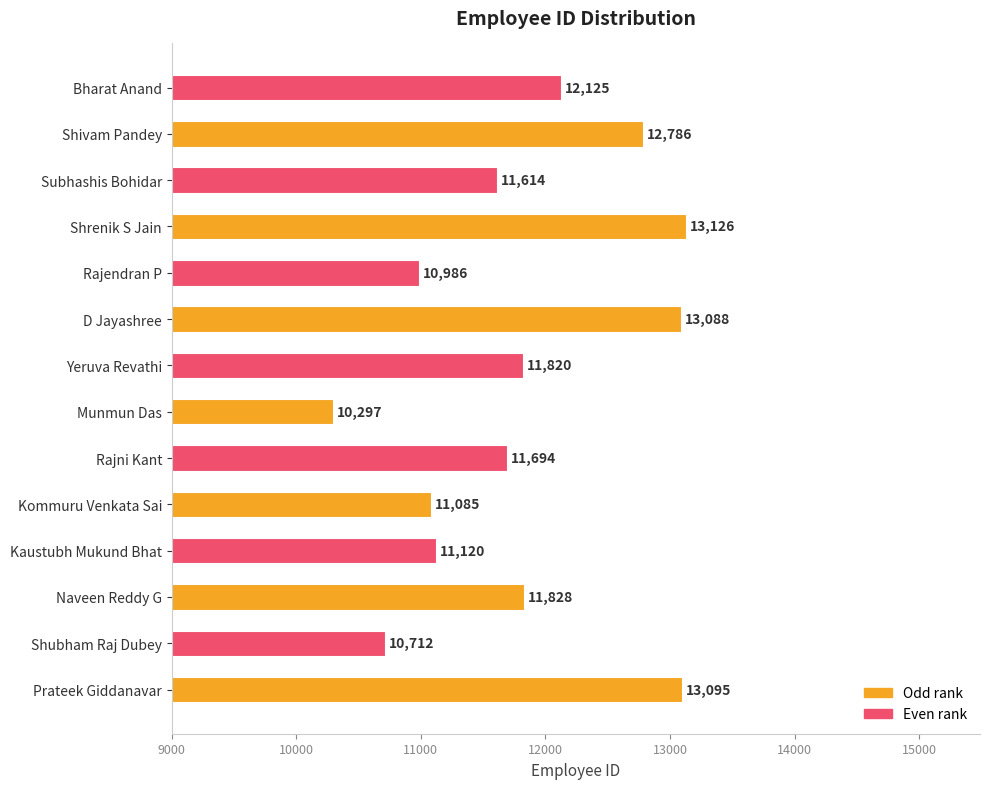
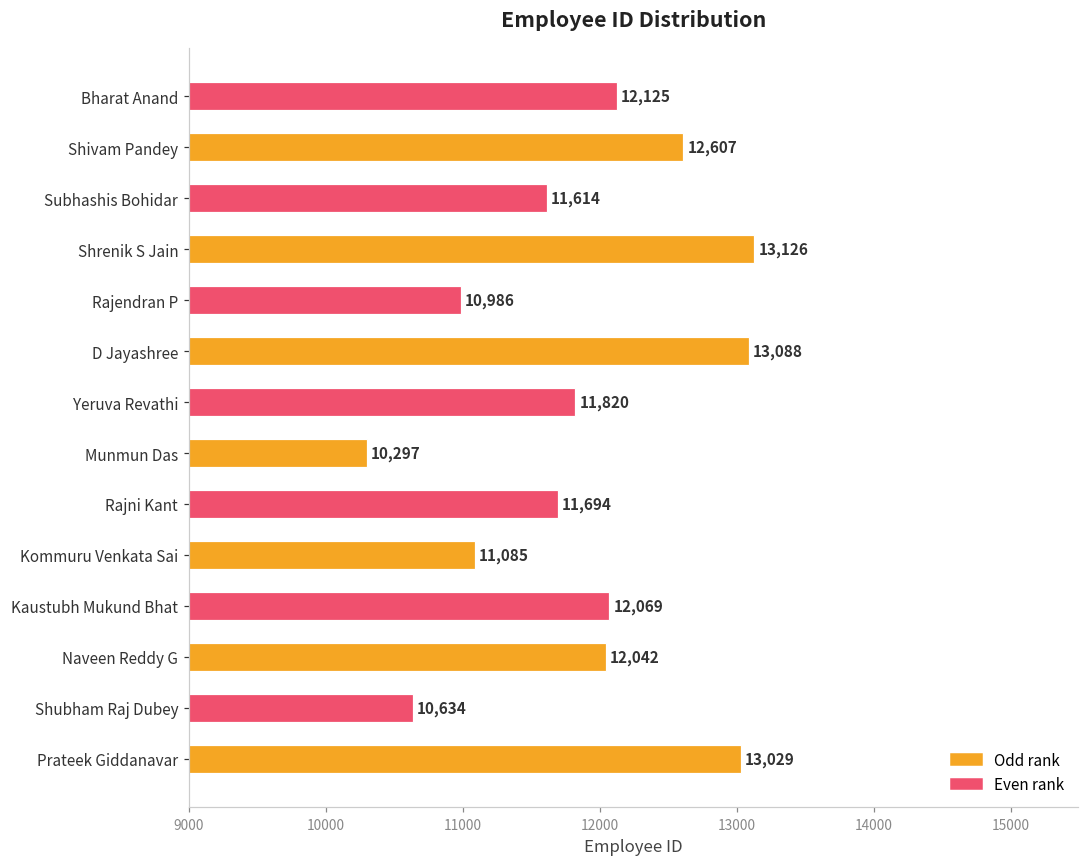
  {
    "Bharat Anand": "12,125",
-   "Shivam Pandey": "12,786",
+   "Shivam Pandey": "12,607",
    "Subhashis Bohidar": "11,614",
    "Shrenik S Jain": "13,126",
    "Rajendran P": "10,986",
    "D Jayashree": "13,088",
    "Yeruva Revathi": "11,820",
    "Munmun Das": "10,297",
    "Rajni Kant": "11,694",
    "Kommuru Venkata Sai": "11,085",
-   "Kaustubh Mukund Bhat": "11,120",
-   "Naveen Reddy G": "11,828",
-   "Shubham Raj Dubey": "10,712",
-   "Prateek Giddanavar": "13,095"
+   "Kaustubh Mukund Bhat": "12,069",
+   "Naveen Reddy G": "12,042",
+   "Shubham Raj Dubey": "10,634",
+   "Prateek Giddanavar": "13,029"
  }
